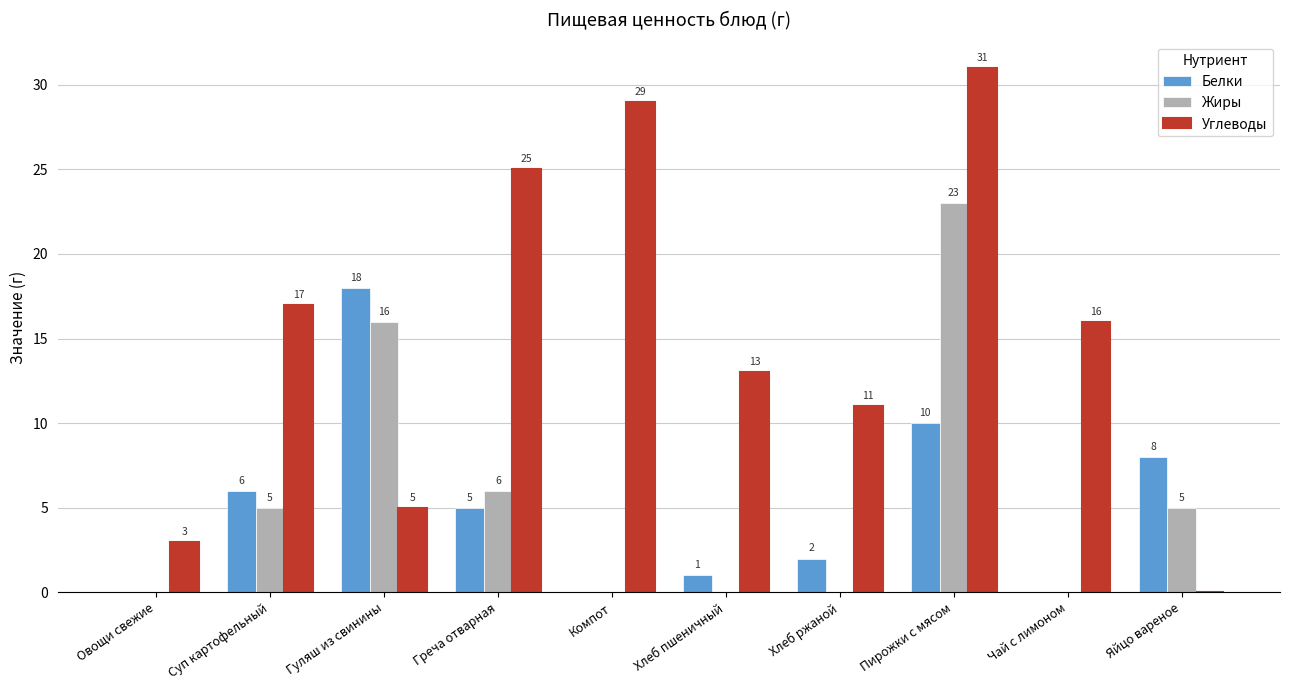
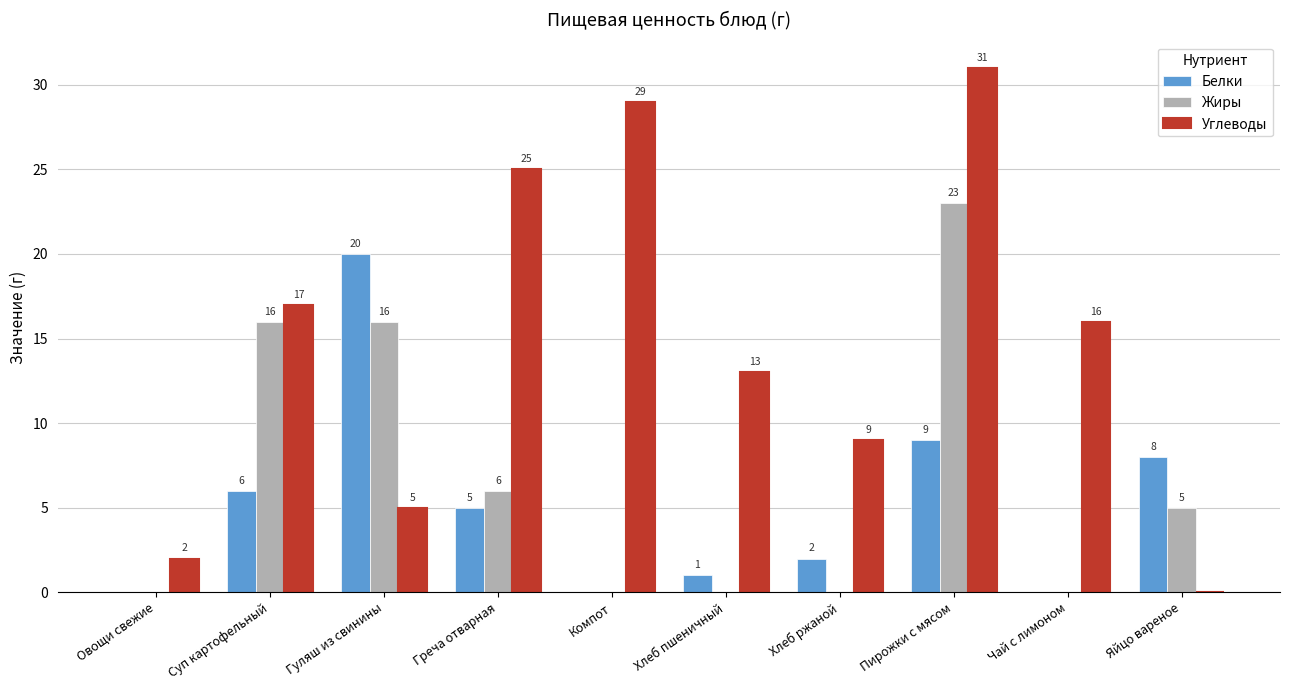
  {
    "Белки": {
      "Суп картофельный": 6,
-     "Гуляш из свинины": 18,
+     "Гуляш из свинины": 20,
      "Греча отварная": 5,
      "Хлеб пшеничный": 1,
      "Хлеб ржаной": 2,
-     "Пирожки с мясом": 10,
+     "Пирожки с мясом": 9,
      "Яйцо вареное": 8
    },
    "Жиры": {
-     "Суп картофельный": 5,
+     "Суп картофельный": 16,
      "Гуляш из свинины": 16,
      "Греча отварная": 6,
      "Пирожки с мясом": 23,
      "Яйцо вареное": 5
    },
    "Углеводы": {
-     "Овощи свежие": 3,
+     "Овощи свежие": 2,
      "Суп картофельный": 17,
      "Гуляш из свинины": 5,
      "Греча отварная": 25,
      "Компот": 29,
      "Хлеб пшеничный": 13,
-     "Хлеб ржаной": 11,
+     "Хлеб ржаной": 9,
      "Пирожки с мясом": 31,
      "Чай с лимоном": 16
    }
  }
